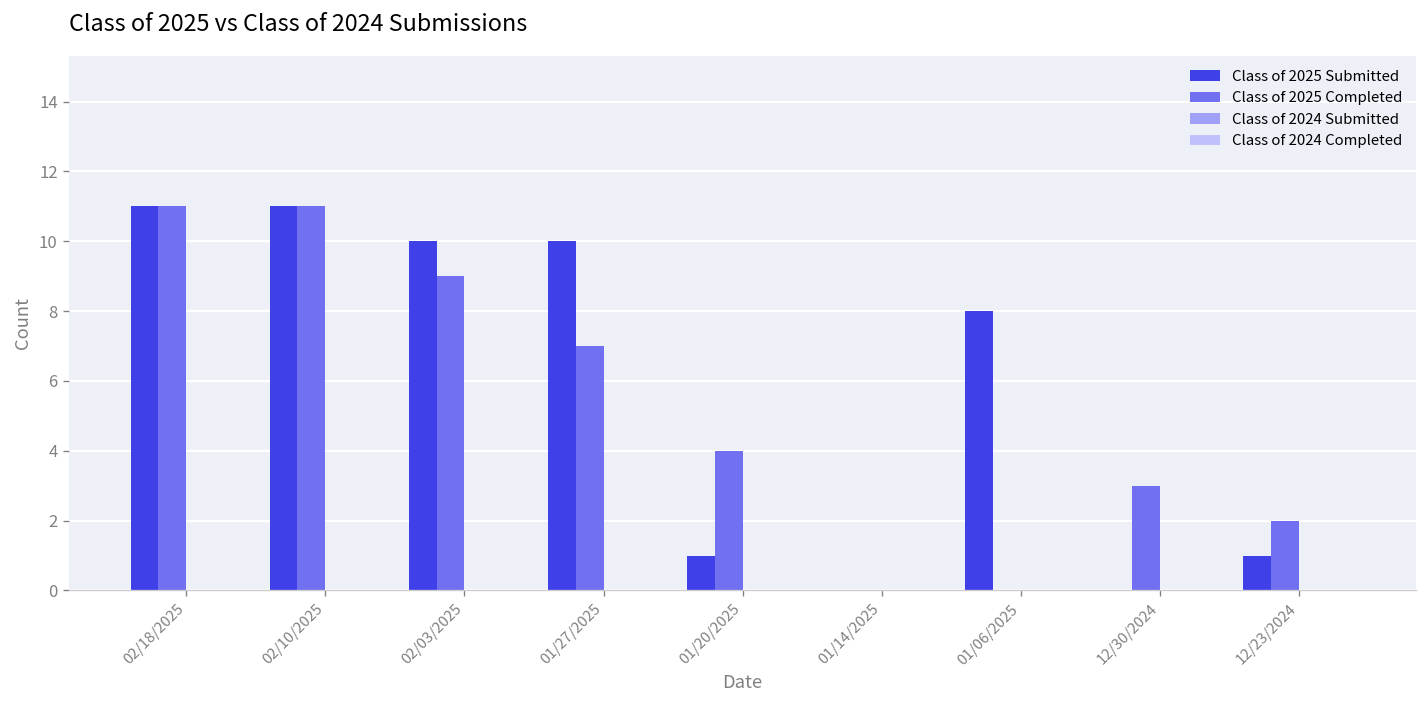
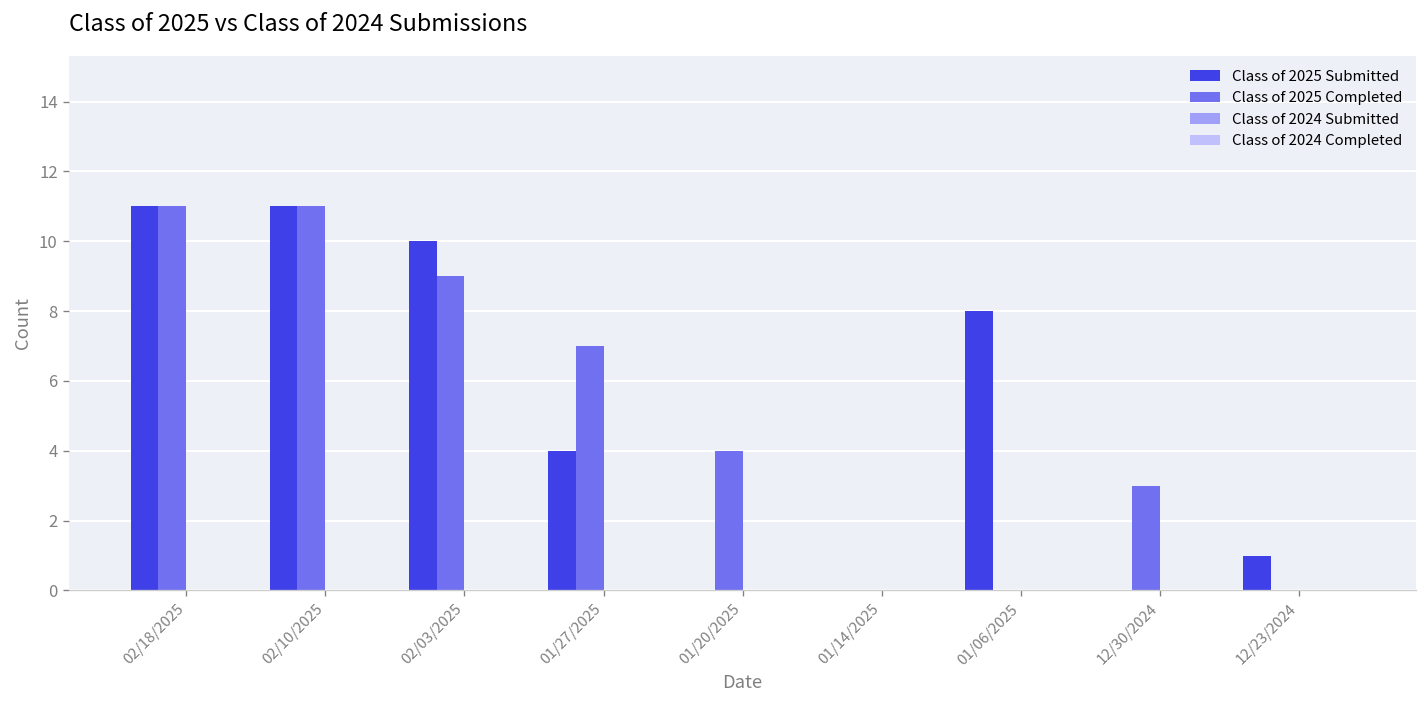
  {
    "Class of 2025 Submitted": {
      "02/18/2025": 11,
      "02/10/2025": 11,
      "02/03/2025": 10,
-     "01/27/2025": 10,
-     "01/20/2025": 1,
+     "01/27/2025": 4,
+     "01/20/2025": 0,
      "01/14/2025": 0,
      "01/06/2025": 8,
      "12/30/2024": 0,
      "12/23/2024": 1
    },
    "Class of 2025 Completed": {
      "02/18/2025": 11,
      "02/10/2025": 11,
      "02/03/2025": 9,
      "01/27/2025": 7,
      "01/20/2025": 4,
      "01/14/2025": 0,
      "01/06/2025": 0,
      "12/30/2024": 3,
-     "12/23/2024": 2
+     "12/23/2024": 0
    }
  }
